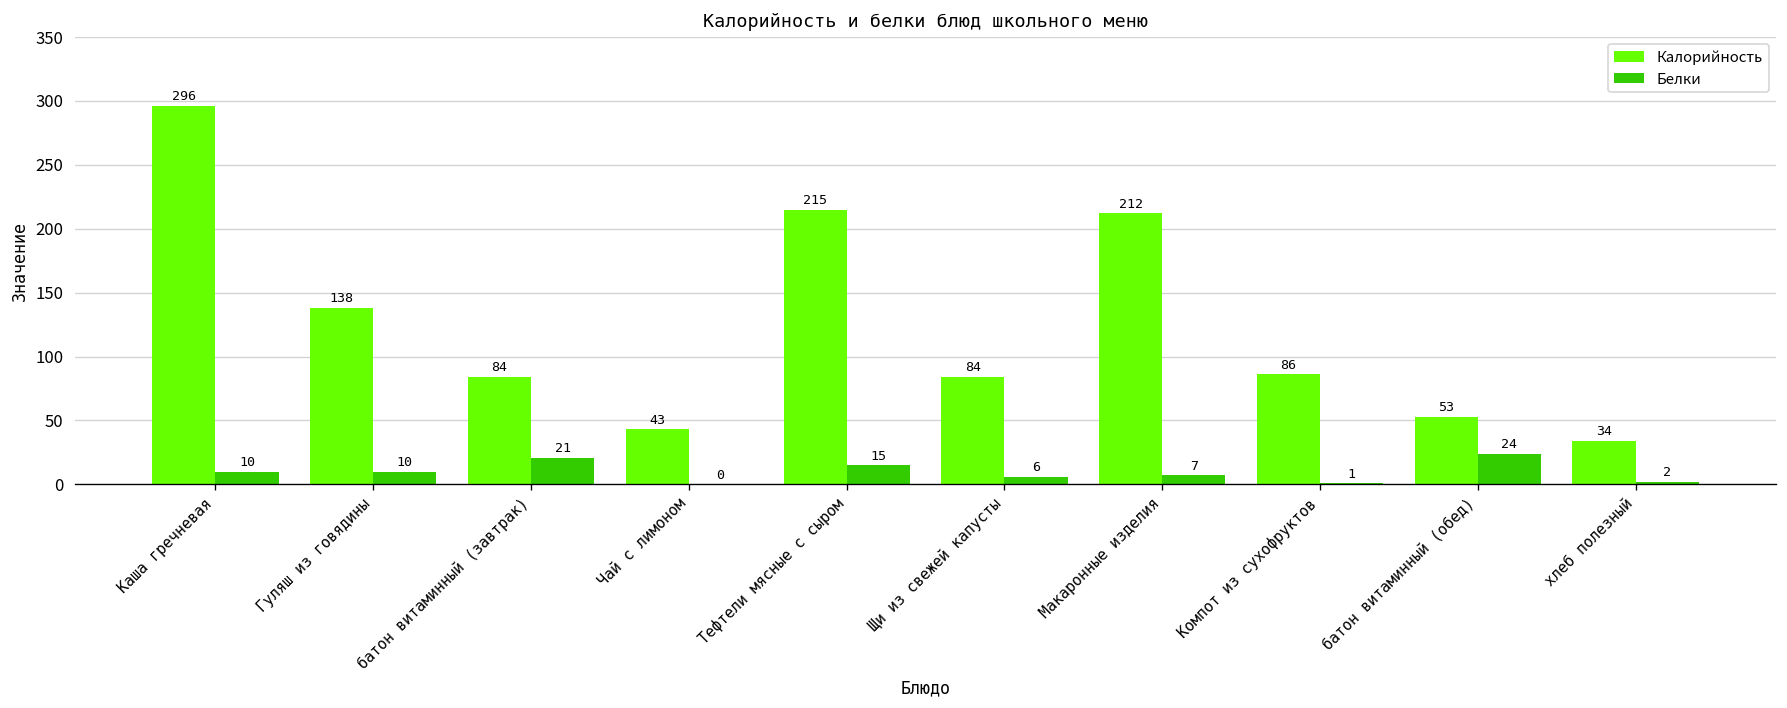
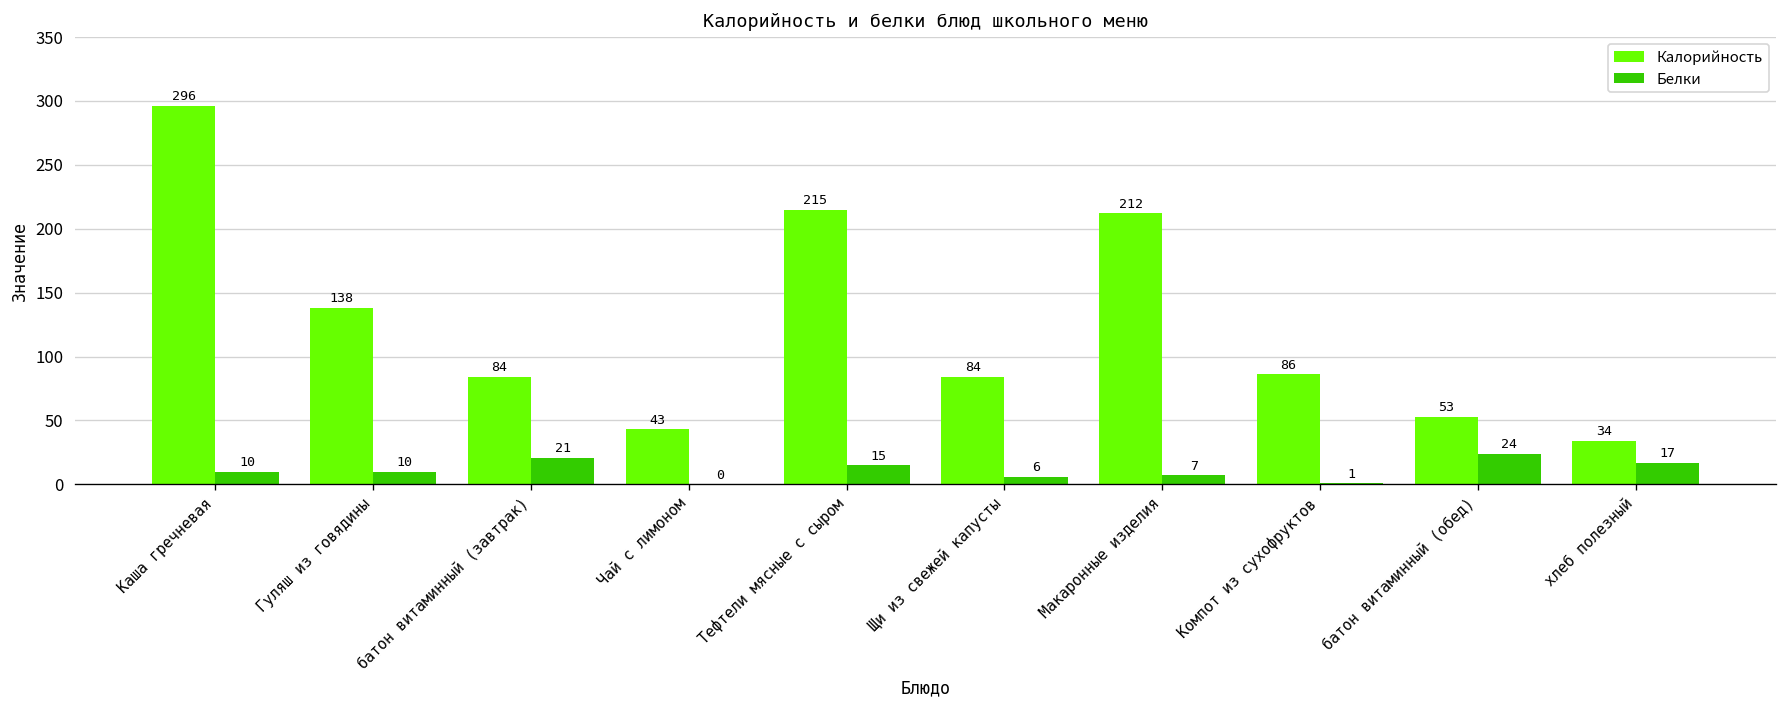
  {
    "Калорийность": {
      "Каша гречневая": 296,
      "Гуляш из говядины": 138,
      "батон витаминный (завтрак)": 84,
      "Чай с лимоном": 43,
      "Тефтели мясные с сыром": 215,
      "Щи из свежей капусты": 84,
      "Макаронные изделия": 212,
      "Компот из сухофруктов": 86,
      "батон витаминный (обед)": 53,
      "хлеб полезный": 34
    },
    "Белки": {
      "Каша гречневая": 10,
      "Гуляш из говядины": 10,
      "батон витаминный (завтрак)": 21,
      "Чай с лимоном": 0,
      "Тефтели мясные с сыром": 15,
      "Щи из свежей капусты": 6,
      "Макаронные изделия": 7,
      "Компот из сухофруктов": 1,
      "батон витаминный (обед)": 24,
-     "хлеб полезный": 2
+     "хлеб полезный": 17
    }
  }
